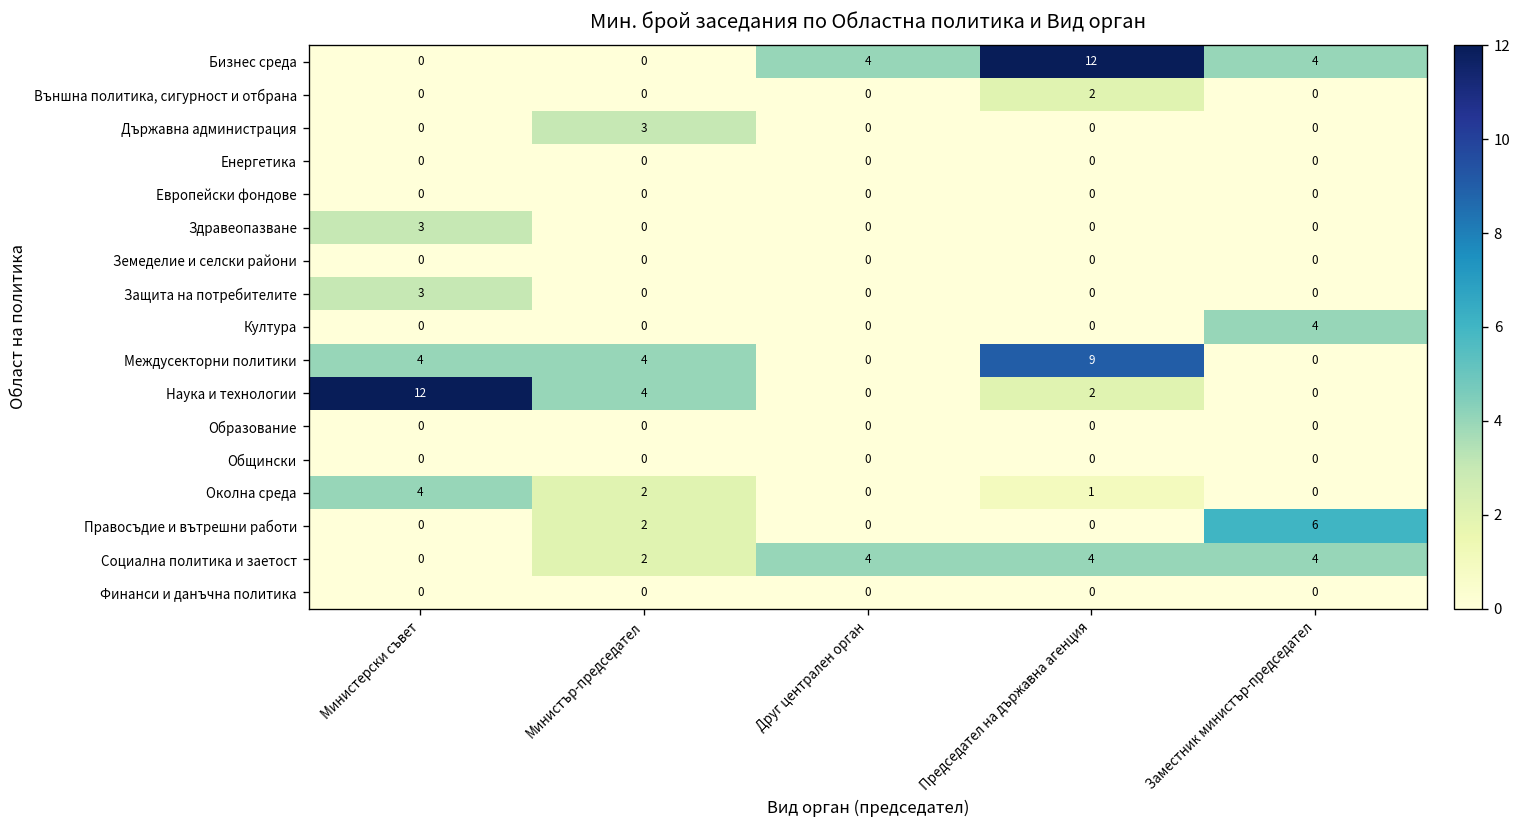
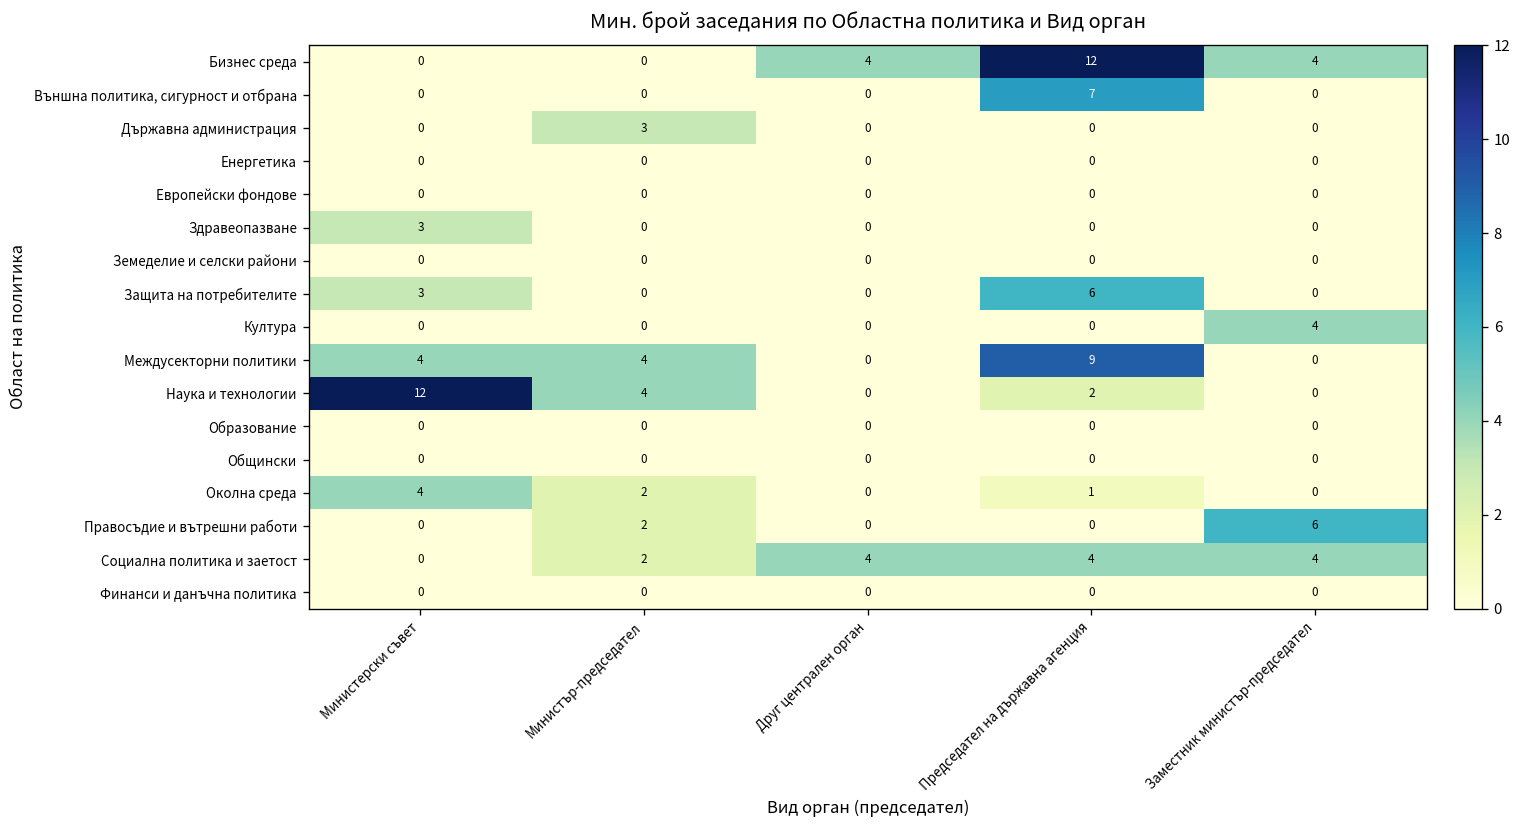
  {
    "Бизнес среда": {
      "Министерски съвет": 0,
      "Министър-председател": 0,
      "Друг централен орган": 4,
      "Председател на държавна агенция": 12,
      "Заместник министър-председател": 4
    },
    "Външна политика, сигурност и отбрана": {
      "Министерски съвет": 0,
      "Министър-председател": 0,
      "Друг централен орган": 0,
-     "Председател на държавна агенция": 2,
+     "Председател на държавна агенция": 7,
      "Заместник министър-председател": 0
    },
    "Държавна администрация": {
      "Министерски съвет": 0,
      "Министър-председател": 3,
      "Друг централен орган": 0,
      "Председател на държавна агенция": 0,
      "Заместник министър-председател": 0
    },
    "Енергетика": {
      "Министерски съвет": 0,
      "Министър-председател": 0,
      "Друг централен орган": 0,
      "Председател на държавна агенция": 0,
      "Заместник министър-председател": 0
    },
    "Европейски фондове": {
      "Министерски съвет": 0,
      "Министър-председател": 0,
      "Друг централен орган": 0,
      "Председател на държавна агенция": 0,
      "Заместник министър-председател": 0
    },
    "Здравеопазване": {
      "Министерски съвет": 3,
      "Министър-председател": 0,
      "Друг централен орган": 0,
      "Председател на държавна агенция": 0,
      "Заместник министър-председател": 0
    },
    "Земеделие и селски райони": {
      "Министерски съвет": 0,
      "Министър-председател": 0,
      "Друг централен орган": 0,
      "Председател на държавна агенция": 0,
      "Заместник министър-председател": 0
    },
    "Защита на потребителите": {
      "Министерски съвет": 3,
      "Министър-председател": 0,
      "Друг централен орган": 0,
-     "Председател на държавна агенция": 0,
+     "Председател на държавна агенция": 6,
      "Заместник министър-председател": 0
    },
    "Култура": {
      "Министерски съвет": 0,
      "Министър-председател": 0,
      "Друг централен орган": 0,
      "Председател на държавна агенция": 0,
      "Заместник министър-председател": 4
    },
    "Междусекторни политики": {
      "Министерски съвет": 4,
      "Министър-председател": 4,
      "Друг централен орган": 0,
      "Председател на държавна агенция": 9,
      "Заместник министър-председател": 0
    },
    "Наука и технологии": {
      "Министерски съвет": 12,
      "Министър-председател": 4,
      "Друг централен орган": 0,
      "Председател на държавна агенция": 2,
      "Заместник министър-председател": 0
    },
    "Образование": {
      "Министерски съвет": 0,
      "Министър-председател": 0,
      "Друг централен орган": 0,
      "Председател на държавна агенция": 0,
      "Заместник министър-председател": 0
    },
    "Общински": {
      "Министерски съвет": 0,
      "Министър-председател": 0,
      "Друг централен орган": 0,
      "Председател на държавна агенция": 0,
      "Заместник министър-председател": 0
    },
    "Околна среда": {
      "Министерски съвет": 4,
      "Министър-председател": 2,
      "Друг централен орган": 0,
      "Председател на държавна агенция": 1,
      "Заместник министър-председател": 0
    },
    "Правосъдие и вътрешни работи": {
      "Министерски съвет": 0,
      "Министър-председател": 2,
      "Друг централен орган": 0,
      "Председател на държавна агенция": 0,
      "Заместник министър-председател": 6
    },
    "Социална политика и заетост": {
      "Министерски съвет": 0,
      "Министър-председател": 2,
      "Друг централен орган": 4,
      "Председател на държавна агенция": 4,
      "Заместник министър-председател": 4
    },
    "Финанси и данъчна политика": {
      "Министерски съвет": 0,
      "Министър-председател": 0,
      "Друг централен орган": 0,
      "Председател на държавна агенция": 0,
      "Заместник министър-председател": 0
    }
  }
